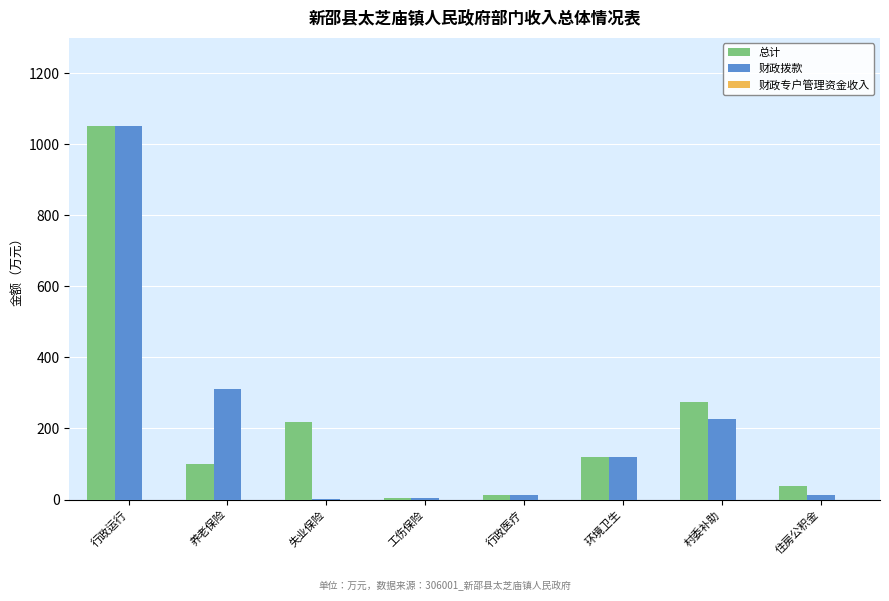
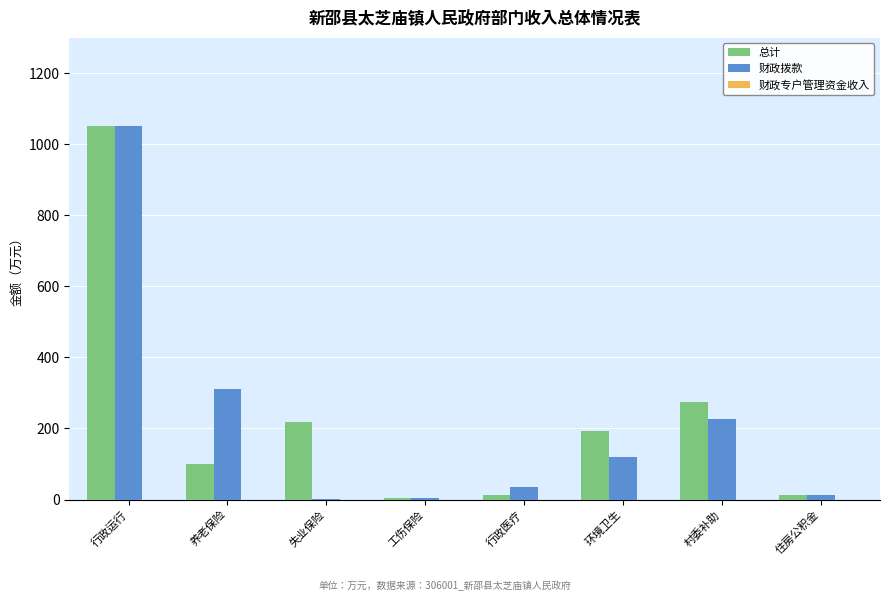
  {
    "总计": {
      "行政运行": 1050,
      "养老保险": 100,
      "失业保险": 220,
      "行政医疗": 10,
-     "环境卫生": 120,
+     "环境卫生": 190,
      "村委补助": 280,
-     "住房公积金": 40
+     "住房公积金": 10
    },
    "财政拨款": {
      "行政运行": 1050,
      "养老保险": 310,
-     "行政医疗": 10,
+     "行政医疗": 40,
      "环境卫生": 120,
      "村委补助": 230,
      "住房公积金": 10
    },
    "财政专户管理资金收入": {
      "行政运行": 0,
      "养老保险": 0,
      "失业保险": 0,
      "工伤保险": 0,
      "行政医疗": 0,
      "环境卫生": 0,
      "村委补助": 0,
      "住房公积金": 0
    }
  }
